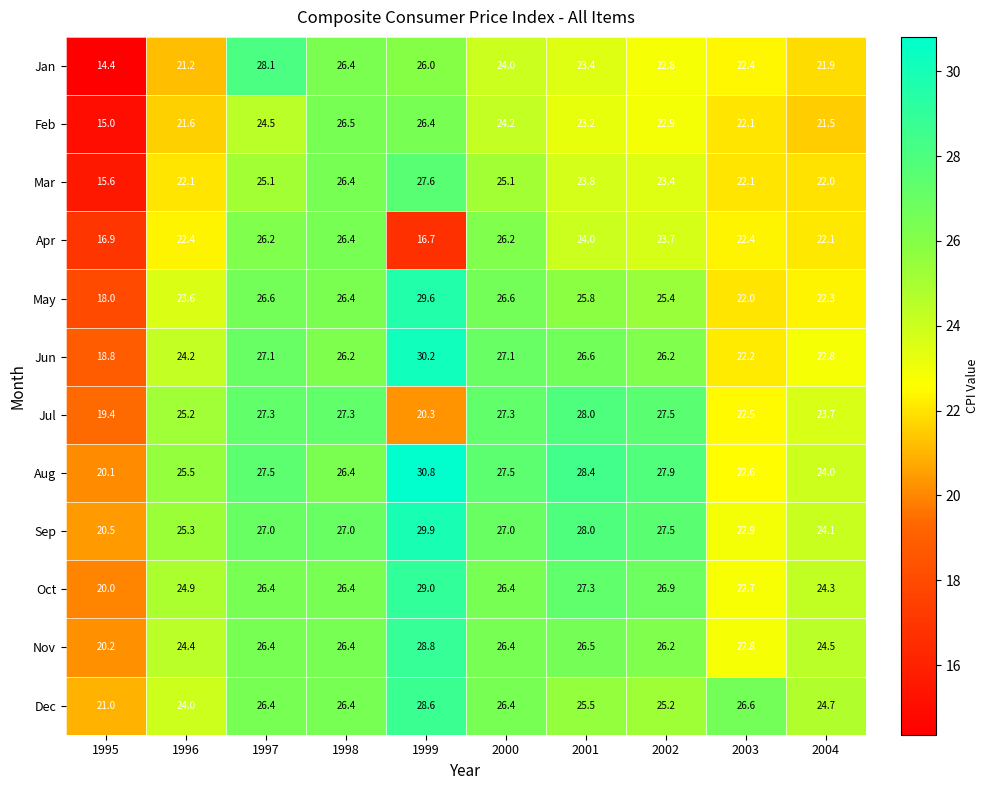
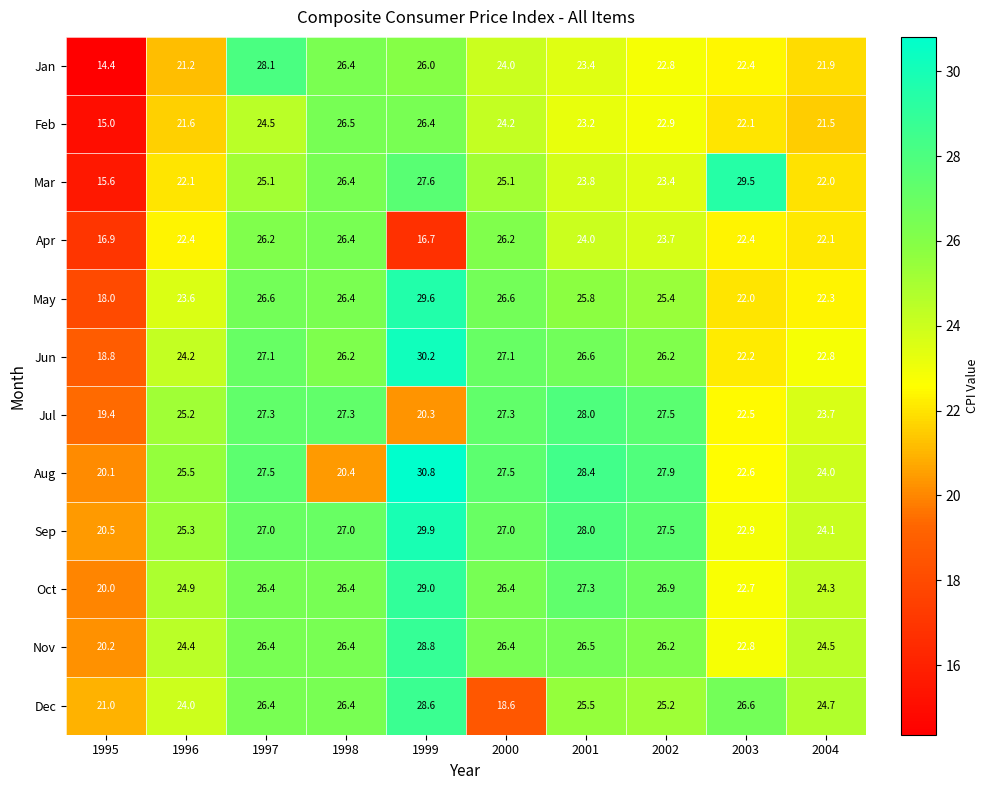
  {
    "Jan": {
      "1995": 14.4,
      "1996": 21.2,
      "1997": 28.1,
      "1998": 26.4,
      "1999": 26.0,
      "2000": 24.0,
      "2001": 23.4,
      "2002": 22.8,
      "2003": 22.4,
      "2004": 21.9
    },
    "Feb": {
      "1995": 15.0,
      "1996": 21.6,
      "1997": 24.5,
      "1998": 26.5,
      "1999": 26.4,
      "2000": 24.2,
      "2001": 23.2,
      "2002": 22.9,
      "2003": 22.1,
      "2004": 21.5
    },
    "Mar": {
      "1995": 15.6,
      "1996": 22.1,
      "1997": 25.1,
      "1998": 26.4,
      "1999": 27.6,
      "2000": 25.1,
      "2001": 23.8,
      "2002": 23.4,
-     "2003": 22.1,
+     "2003": 29.5,
      "2004": 22.0
    },
    "Apr": {
      "1995": 16.9,
      "1996": 22.4,
      "1997": 26.2,
      "1998": 26.4,
      "1999": 16.7,
      "2000": 26.2,
      "2001": 24.0,
      "2002": 23.7,
      "2003": 22.4,
      "2004": 22.1
    },
    "May": {
      "1995": 18.0,
      "1996": 23.6,
      "1997": 26.6,
      "1998": 26.4,
      "1999": 29.6,
      "2000": 26.6,
      "2001": 25.8,
      "2002": 25.4,
      "2003": 22.0,
      "2004": 22.3
    },
    "Jun": {
      "1995": 18.8,
      "1996": 24.2,
      "1997": 27.1,
      "1998": 26.2,
      "1999": 30.2,
      "2000": 27.1,
      "2001": 26.6,
      "2002": 26.2,
      "2003": 22.2,
      "2004": 22.8
    },
    "Jul": {
      "1995": 19.4,
      "1996": 25.2,
      "1997": 27.3,
      "1998": 27.3,
      "1999": 20.3,
      "2000": 27.3,
      "2001": 28.0,
      "2002": 27.5,
      "2003": 22.5,
      "2004": 23.7
    },
    "Aug": {
      "1995": 20.1,
      "1996": 25.5,
      "1997": 27.5,
-     "1998": 26.4,
+     "1998": 20.4,
      "1999": 30.8,
      "2000": 27.5,
      "2001": 28.4,
      "2002": 27.9,
      "2003": 22.6,
      "2004": 24.0
    },
    "Sep": {
      "1995": 20.5,
      "1996": 25.3,
      "1997": 27.0,
      "1998": 27.0,
      "1999": 29.9,
      "2000": 27.0,
      "2001": 28.0,
      "2002": 27.5,
      "2003": 22.9,
      "2004": 24.1
    },
    "Oct": {
      "1995": 20.0,
      "1996": 24.9,
      "1997": 26.4,
      "1998": 26.4,
      "1999": 29.0,
      "2000": 26.4,
      "2001": 27.3,
      "2002": 26.9,
      "2003": 22.7,
      "2004": 24.3
    },
    "Nov": {
      "1995": 20.2,
      "1996": 24.4,
      "1997": 26.4,
      "1998": 26.4,
      "1999": 28.8,
      "2000": 26.4,
      "2001": 26.5,
      "2002": 26.2,
      "2003": 22.8,
      "2004": 24.5
    },
    "Dec": {
      "1995": 21.0,
      "1996": 24.0,
      "1997": 26.4,
      "1998": 26.4,
      "1999": 28.6,
-     "2000": 26.4,
+     "2000": 18.6,
      "2001": 25.5,
      "2002": 25.2,
      "2003": 26.6,
      "2004": 24.7
    }
  }
